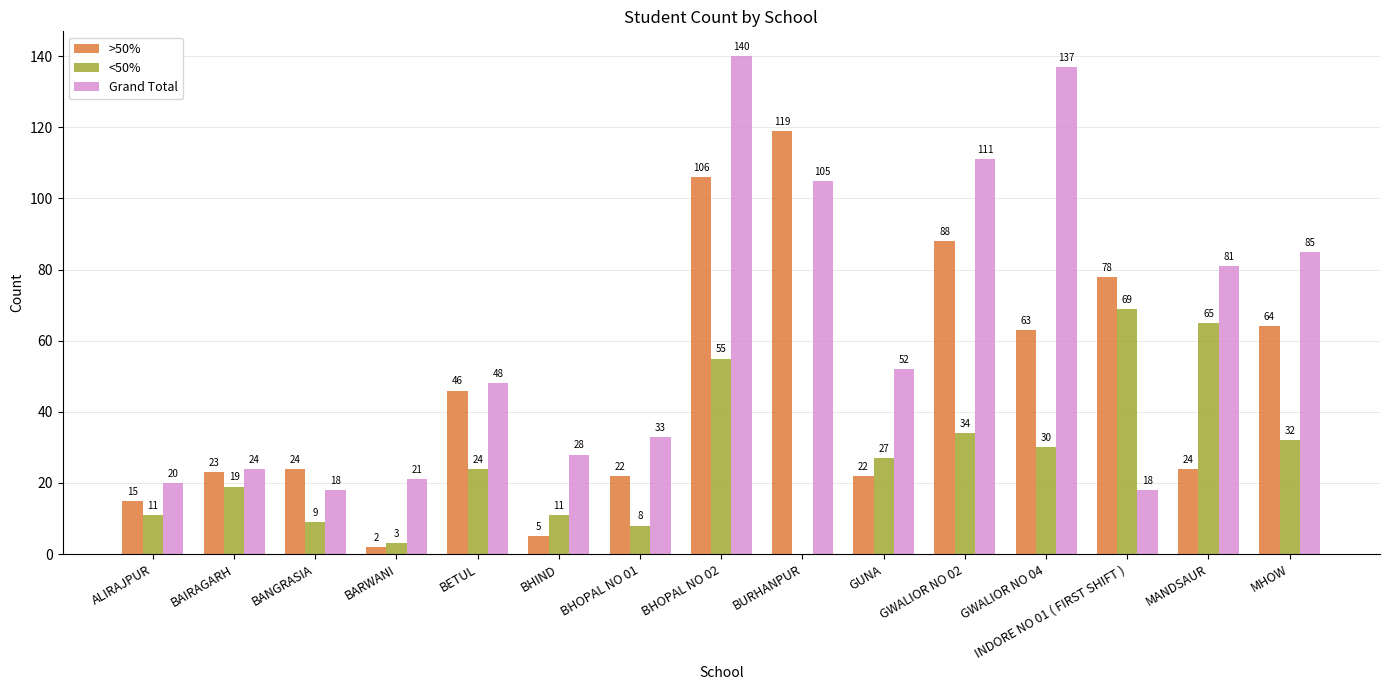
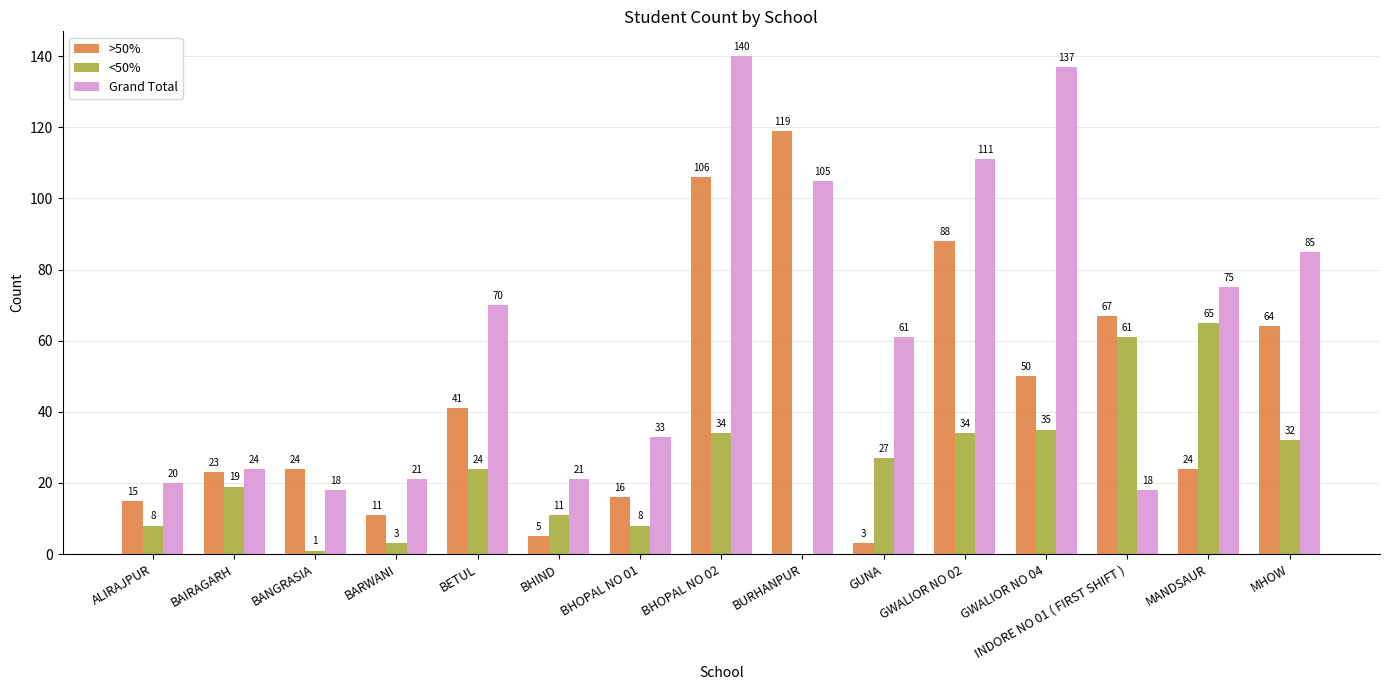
  {
    ">50%": {
      "ALIRAJPUR": 15,
      "BAIRAGARH": 23,
      "BANGRASIA": 24,
-     "BARWANI": 2,
-     "BETUL": 46,
+     "BARWANI": 11,
+     "BETUL": 41,
      "BHIND": 5,
-     "BHOPAL NO 01": 22,
+     "BHOPAL NO 01": 16,
      "BHOPAL NO 02": 106,
      "BURHANPUR": 119,
-     "GUNA": 22,
+     "GUNA": 3,
      "GWALIOR NO 02": 88,
-     "GWALIOR NO 04": 63,
-     "INDORE NO 01 ( FIRST SHIFT )": 78,
+     "GWALIOR NO 04": 50,
+     "INDORE NO 01 ( FIRST SHIFT )": 67,
      "MANDSAUR": 24,
      "MHOW": 64
    },
    "<50%": {
-     "ALIRAJPUR": 11,
+     "ALIRAJPUR": 8,
      "BAIRAGARH": 19,
-     "BANGRASIA": 9,
+     "BANGRASIA": 1,
      "BARWANI": 3,
      "BETUL": 24,
      "BHIND": 11,
      "BHOPAL NO 01": 8,
-     "BHOPAL NO 02": 55,
+     "BHOPAL NO 02": 34,
      "GUNA": 27,
      "GWALIOR NO 02": 34,
-     "GWALIOR NO 04": 30,
-     "INDORE NO 01 ( FIRST SHIFT )": 69,
+     "GWALIOR NO 04": 35,
+     "INDORE NO 01 ( FIRST SHIFT )": 61,
      "MANDSAUR": 65,
      "MHOW": 32
    },
    "Grand Total": {
      "ALIRAJPUR": 20,
      "BAIRAGARH": 24,
      "BANGRASIA": 18,
      "BARWANI": 21,
-     "BETUL": 48,
-     "BHIND": 28,
+     "BETUL": 70,
+     "BHIND": 21,
      "BHOPAL NO 01": 33,
      "BHOPAL NO 02": 140,
      "BURHANPUR": 105,
-     "GUNA": 52,
+     "GUNA": 61,
      "GWALIOR NO 02": 111,
      "GWALIOR NO 04": 137,
      "INDORE NO 01 ( FIRST SHIFT )": 18,
-     "MANDSAUR": 81,
+     "MANDSAUR": 75,
      "MHOW": 85
    }
  }
